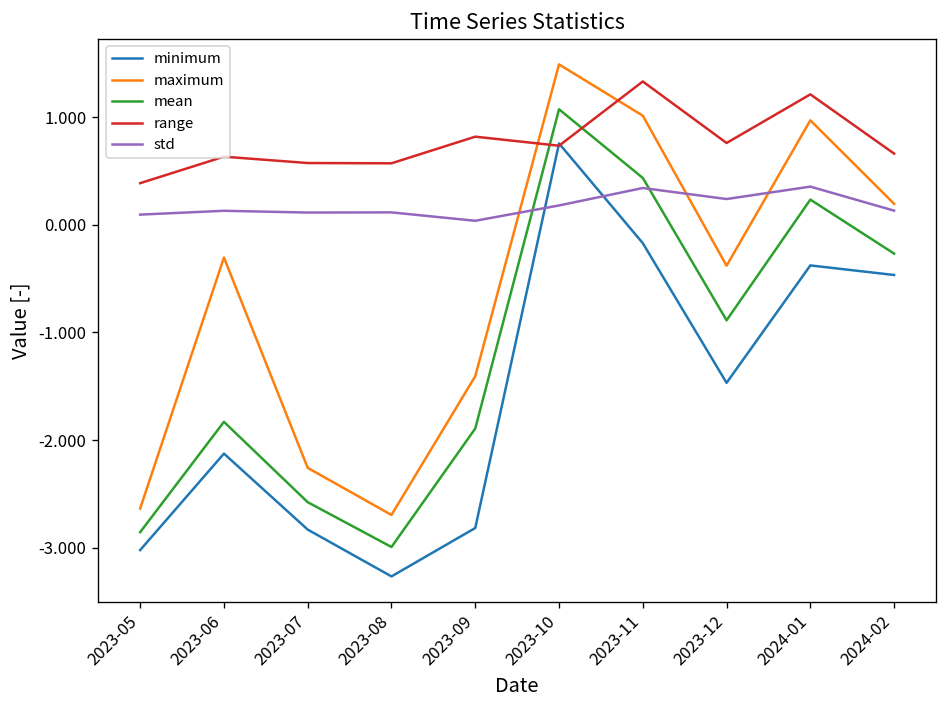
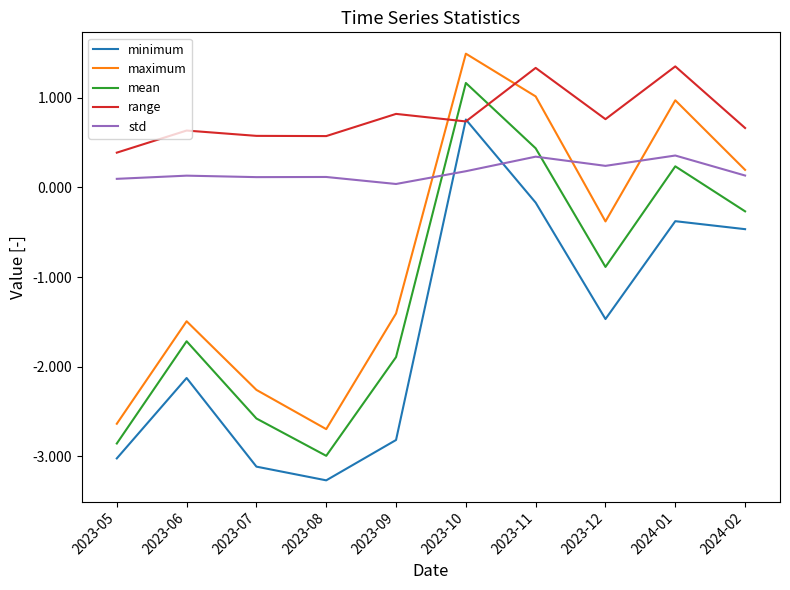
  {
    "minimum": {
      "2023-05": -3.0,
      "2023-06": -2.1,
-     "2023-07": -2.8,
+     "2023-07": -3.1,
      "2023-08": -3.3,
      "2023-09": -2.8,
      "2023-11": -0.2,
      "2023-12": -1.5,
      "2024-01": -0.4,
      "2024-02": -0.5
    },
    "maximum": {
      "2023-05": -2.6,
-     "2023-06": -0.3,
+     "2023-06": -1.5,
      "2023-07": -2.3,
      "2023-08": -2.7,
      "2023-09": -1.4,
      "2023-10": 1.5,
      "2023-11": 1.0,
      "2023-12": -0.4,
      "2024-01": 1.0,
      "2024-02": 0.2
    },
    "mean": {
      "2023-05": -2.9,
-     "2023-06": -1.8,
+     "2023-06": -1.7,
      "2023-07": -2.6,
      "2023-08": -3.0,
      "2023-09": -1.9,
-     "2023-10": 1.1,
+     "2023-10": 1.2,
      "2023-11": 0.4,
      "2023-12": -0.9,
      "2024-01": 0.2,
      "2024-02": -0.3
    },
    "range": {
      "2023-05": 0.4,
      "2023-07": 0.6,
      "2023-08": 0.6,
      "2023-09": 0.8,
      "2023-11": 1.3,
      "2023-12": 0.8,
-     "2024-01": 1.2,
+     "2024-01": 1.3,
      "2024-02": 0.7
    },
    "std": {
      "2023-05": 0.1,
      "2023-06": 0.1,
      "2023-07": 0.1,
      "2023-08": 0.1,
      "2023-09": 0.0,
      "2023-10": 0.2,
      "2023-11": 0.3,
      "2023-12": 0.2,
      "2024-01": 0.4,
      "2024-02": 0.1
    }
  }
